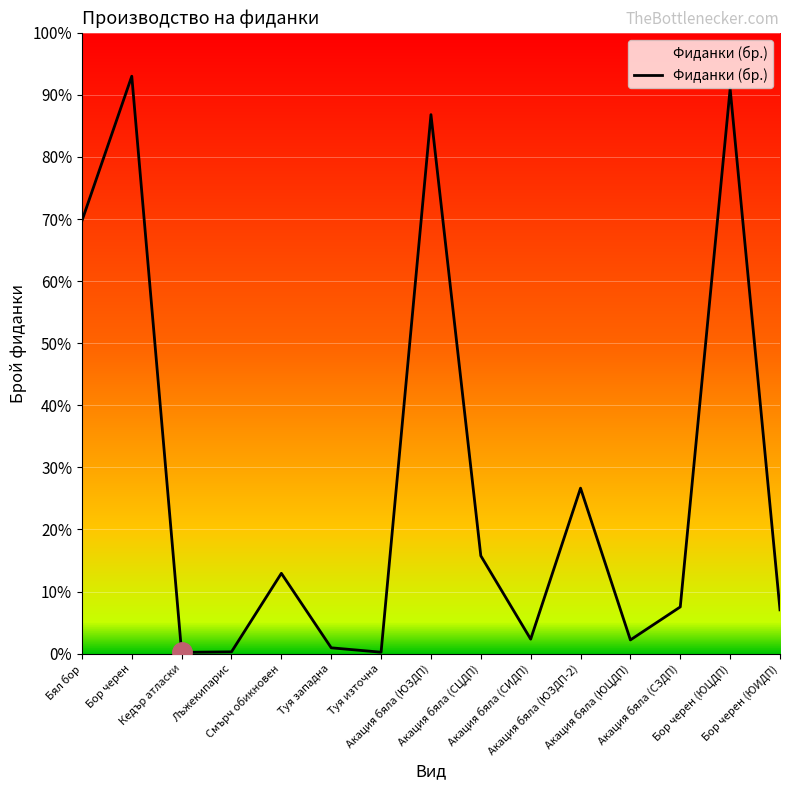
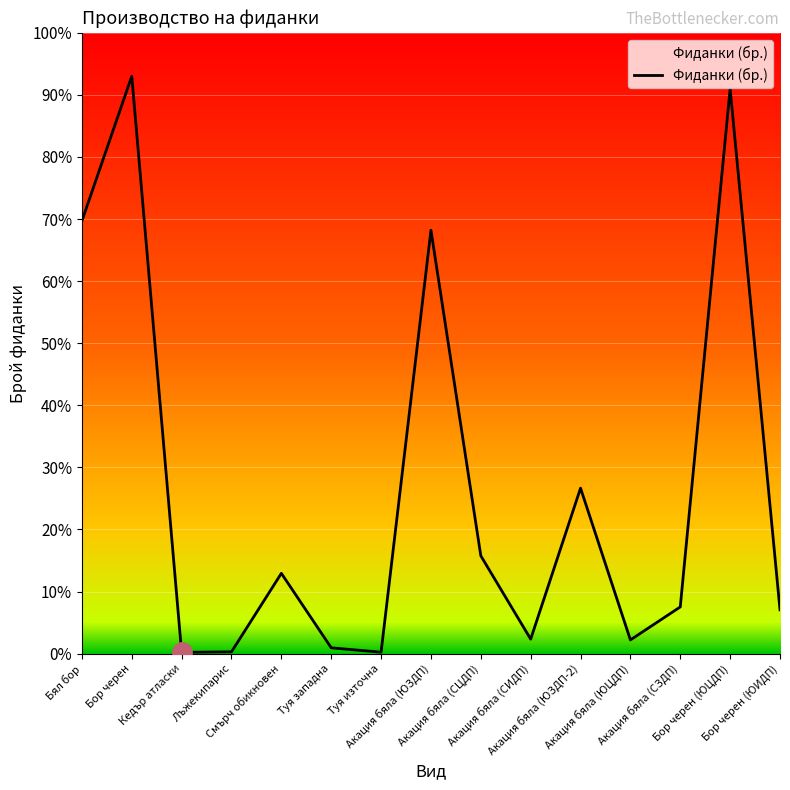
  {
    "Фиданки (бр.)": {
      "Бял бор": "70%",
      "Бор черен": "93%",
      "Лъжекипарис": "0%",
      "Смърч обикновен": "13%",
      "Туя западна": "1%",
      "Туя източна": "0%",
-     "Акация бяла (ЮЗДП)": "87%",
+     "Акация бяла (ЮЗДП)": "68%",
      "Акация бяла (СЦДП)": "16%",
      "Акация бяла (СИДП)": "2%",
      "Акация бяла (ЮЗДП-2)": "27%",
      "Акация бяла (ЮЦДП)": "2%",
      "Акация бяла (СЗДП)": "8%",
      "Бор черен (ЮЦДП)": "91%",
      "Бор черен (ЮИДП)": "7%"
    }
  }
